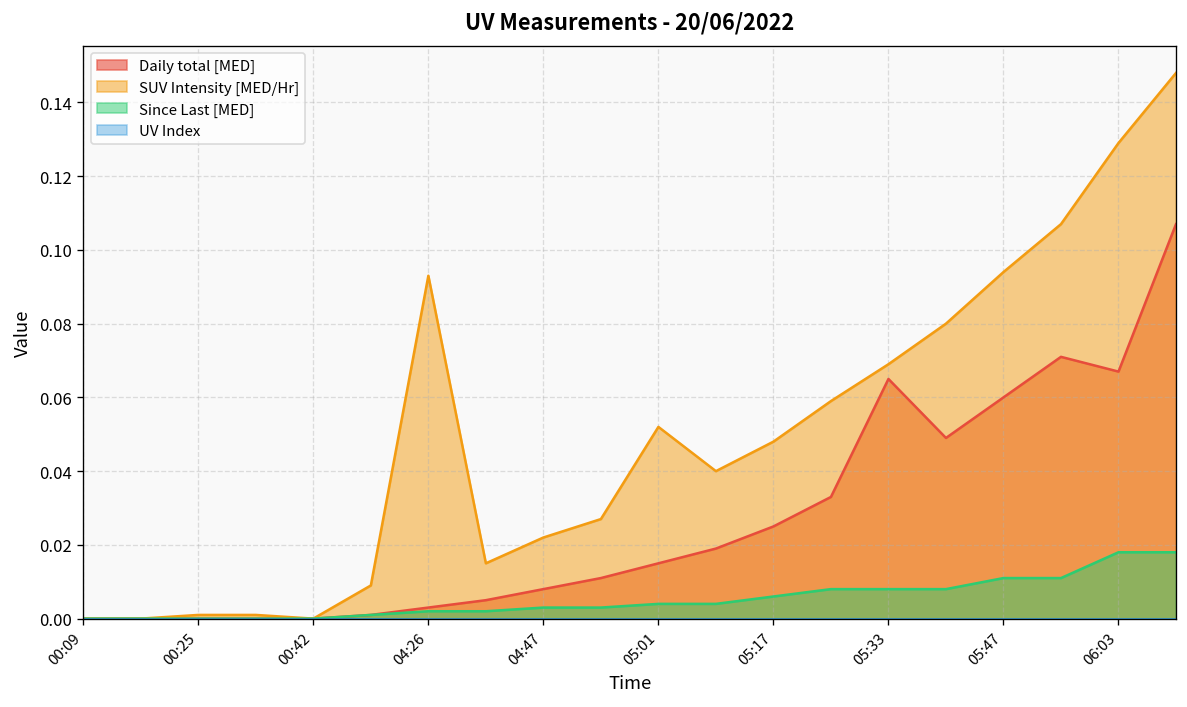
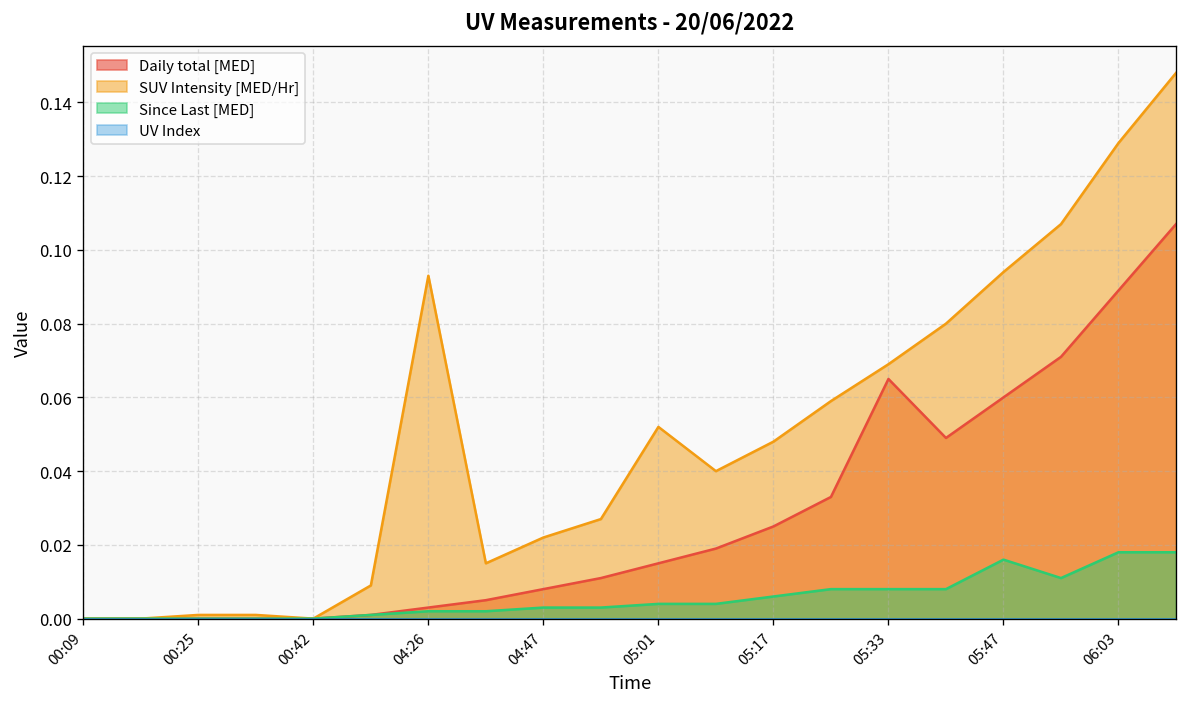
  {
    "Daily total [MED]": {
      "04:26": 0.003,
      "04:47": 0.008,
      "05:01": 0.015,
      "05:17": 0.025,
      "05:33": 0.065,
      "05:47": 0.060,
-     "06:03": 0.067
+     "06:03": 0.089
    },
    "SUV Intensity [MED/Hr]": {
      "00:25": 0.001,
      "04:26": 0.093,
      "04:47": 0.022,
      "05:01": 0.052,
      "05:17": 0.048,
      "05:33": 0.069,
      "05:47": 0.094,
      "06:03": 0.129
    },
    "Since Last [MED]": {
      "04:26": 0.002,
      "04:47": 0.003,
      "05:01": 0.004,
      "05:17": 0.006,
      "05:33": 0.008,
-     "05:47": 0.011,
+     "05:47": 0.016,
      "06:03": 0.018
    },
    "UV Index": {
      "04:26": 0.000,
      "04:47": 0.000,
      "05:01": 0.000,
      "05:17": 0.000,
      "05:33": 0.000,
      "05:47": 0.000,
      "06:03": 0.000
    }
  }
